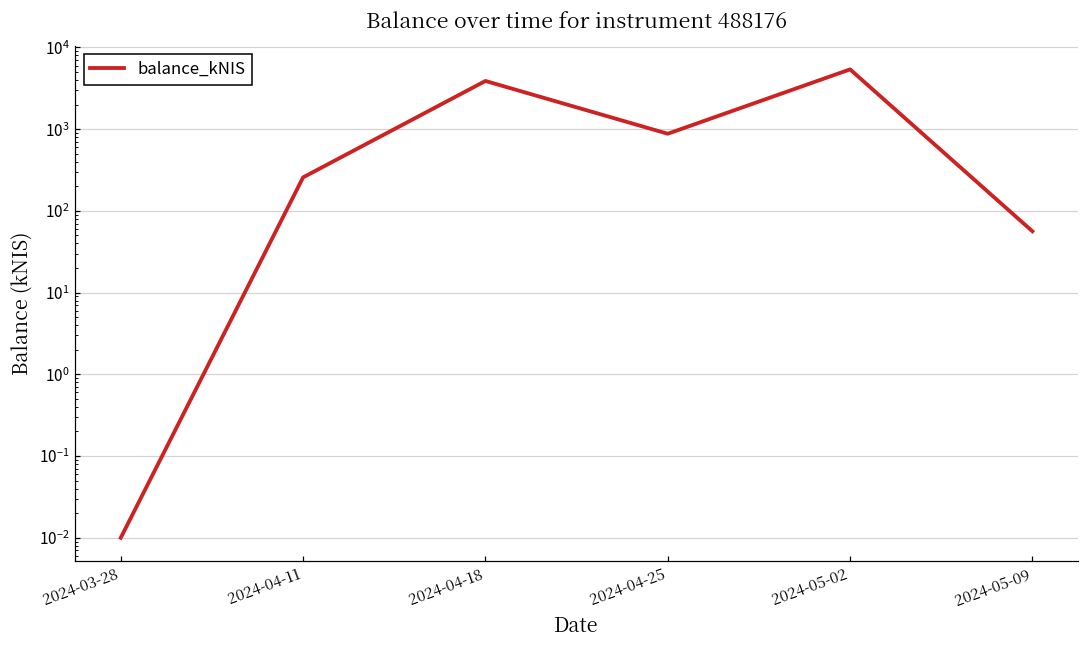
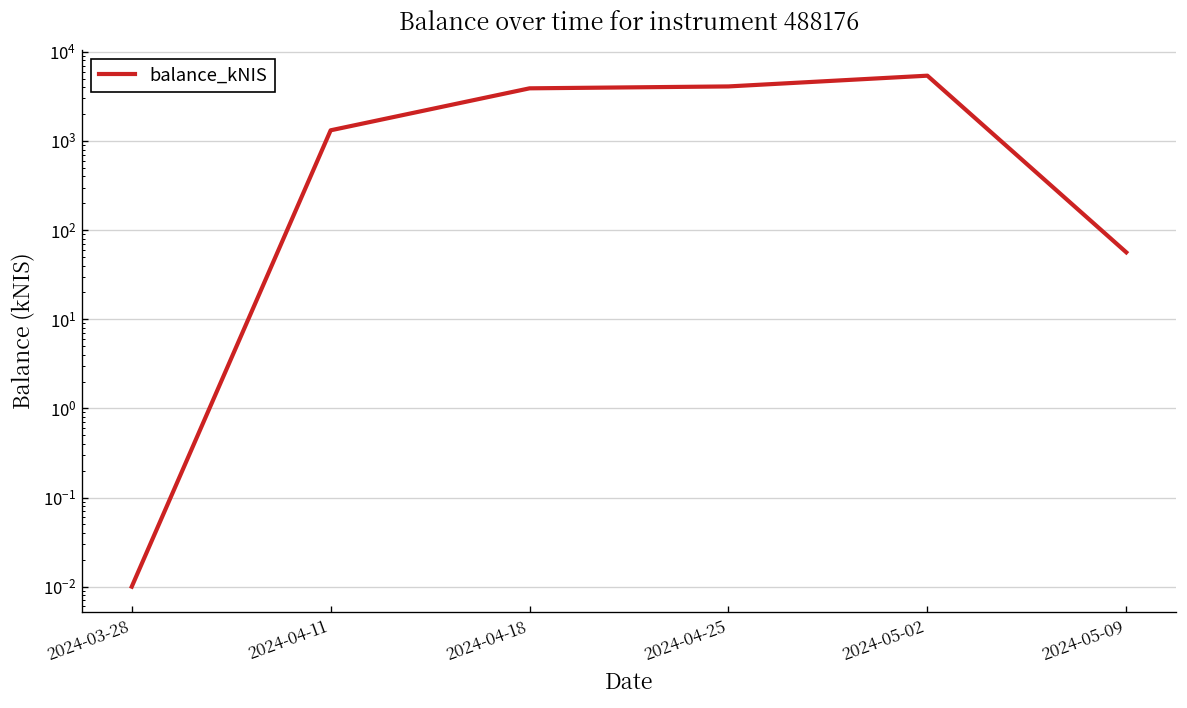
  {
    "2024-03-28": 0.010,
-   "2024-04-11": 260,
+   "2024-04-11": 1300,
    "2024-04-18": 4000,
-   "2024-04-25": 900,
+   "2024-04-25": 4000,
    "2024-05-02": 5000,
    "2024-05-09": 60
  }
